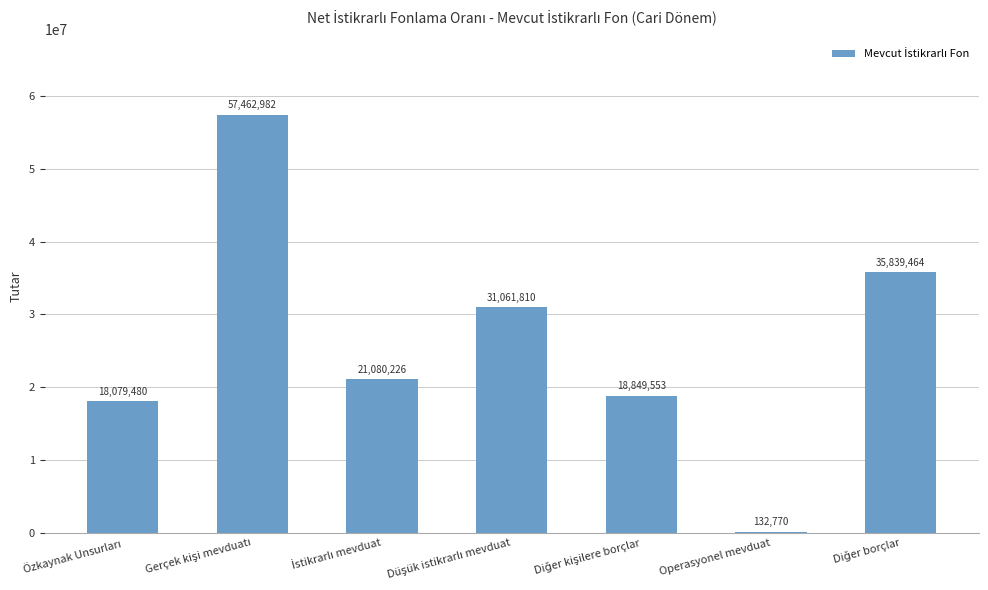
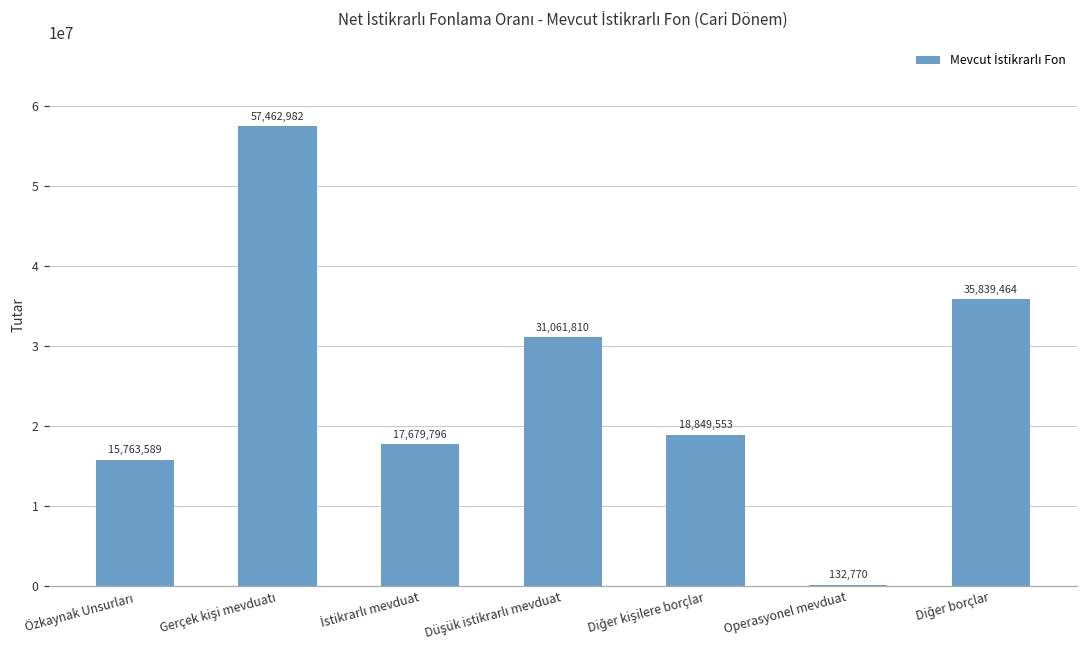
  {
-   "Özkaynak Unsurları": "18,079,480",
+   "Özkaynak Unsurları": "15,763,589",
    "Gerçek kişi mevduatı": "57,462,982",
-   "İstikrarlı mevduat": "21,080,226",
+   "İstikrarlı mevduat": "17,679,796",
    "Düşük istikrarlı mevduat": "31,061,810",
    "Diğer kişilere borçlar": "18,849,553",
    "Operasyonel mevduat": "132,770",
    "Diğer borçlar": "35,839,464"
  }
